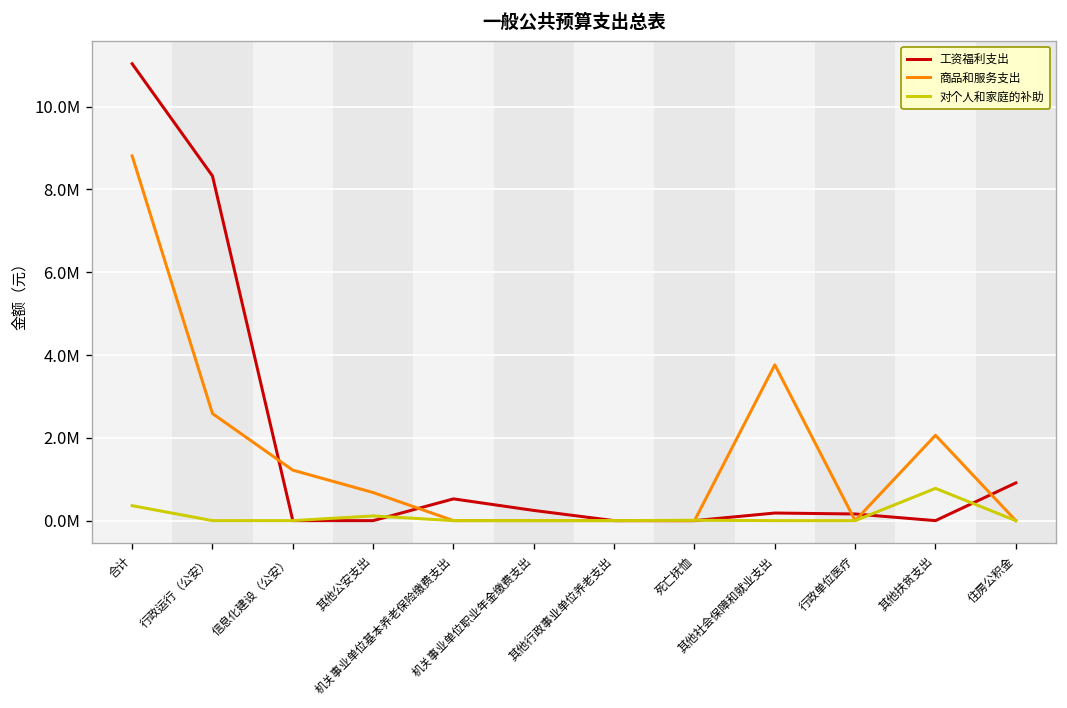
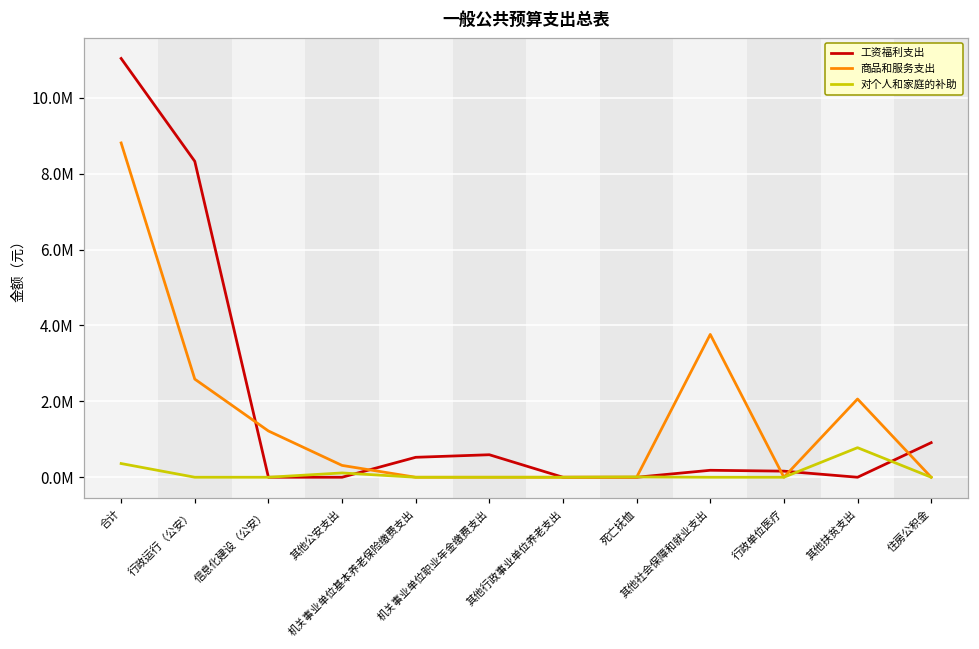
  {
    "工资福利支出": {
      "合计": 11000000,
      "行政运行（公安）": 8300000,
      "其他公安支出": 0,
      "机关事业单位基本养老保险缴费支出": 500000,
-     "机关事业单位职业年金缴费支出": 200000,
+     "机关事业单位职业年金缴费支出": 600000,
      "其他社会保障和就业支出": 200000,
      "行政单位医疗": 200000,
      "其他扶贫支出": 0,
      "住房公积金": 900000
    },
    "商品和服务支出": {
      "合计": 8800000,
      "行政运行（公安）": 2600000,
      "信息化建设（公安）": 1200000,
-     "其他公安支出": 700000,
+     "其他公安支出": 300000,
      "其他社会保障和就业支出": 3800000,
      "其他扶贫支出": 2100000
    },
    "对个人和家庭的补助": {
      "合计": 400000,
      "行政运行（公安）": 0,
      "其他公安支出": 100000,
      "其他社会保障和就业支出": 0,
      "其他扶贫支出": 800000
    }
  }
